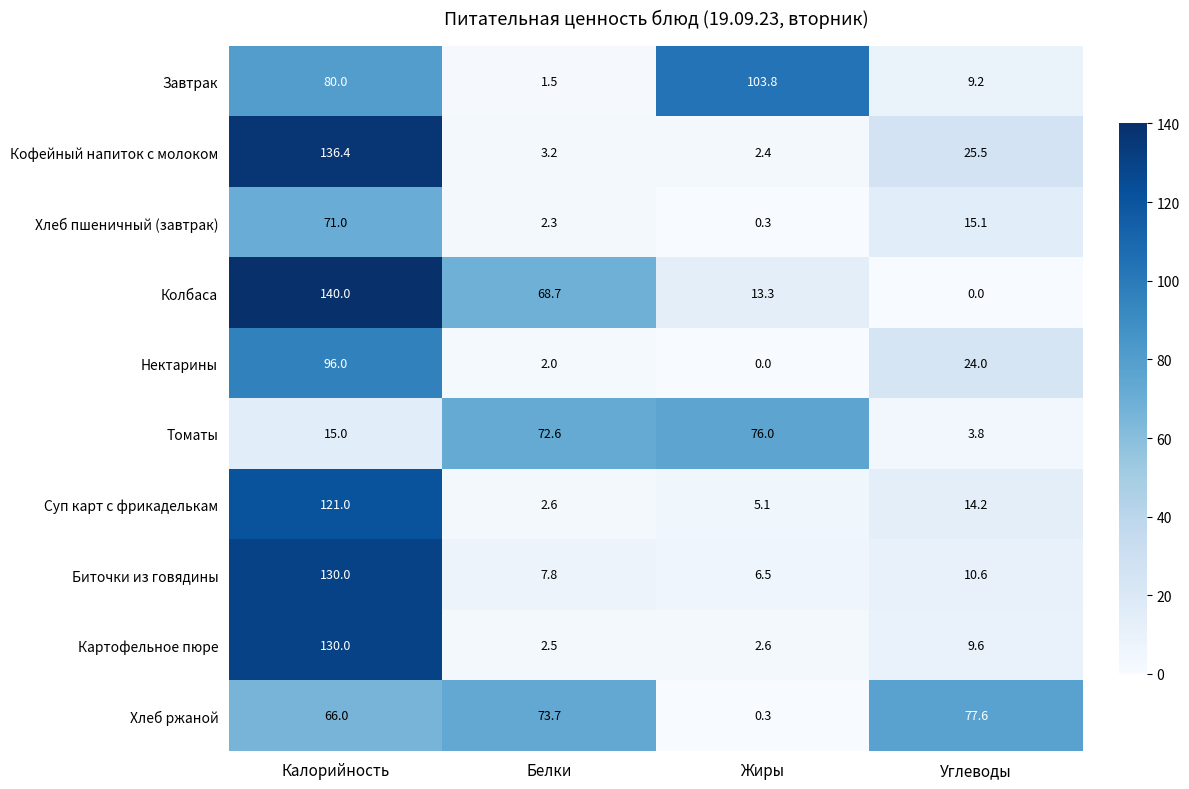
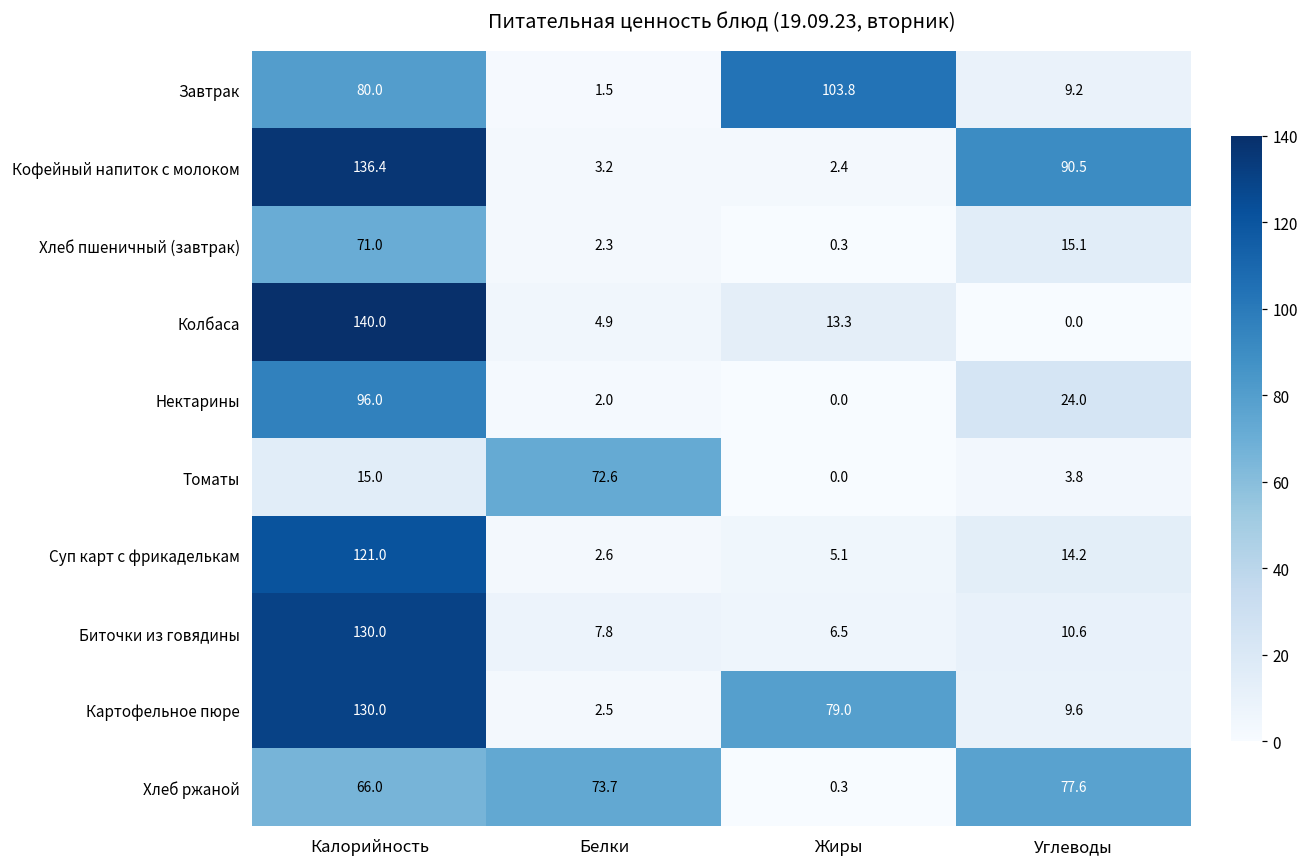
  {
    "Завтрак": {
      "Калорийность": 80.0,
      "Белки": 1.5,
      "Жиры": 103.8,
      "Углеводы": 9.2
    },
    "Кофейный напиток с молоком": {
      "Калорийность": 136.4,
      "Белки": 3.2,
      "Жиры": 2.4,
-     "Углеводы": 25.5
+     "Углеводы": 90.5
    },
    "Хлеб пшеничный (завтрак)": {
      "Калорийность": 71.0,
      "Белки": 2.3,
      "Жиры": 0.3,
      "Углеводы": 15.1
    },
    "Колбаса": {
      "Калорийность": 140.0,
-     "Белки": 68.7,
+     "Белки": 4.9,
      "Жиры": 13.3,
      "Углеводы": 0.0
    },
    "Нектарины": {
      "Калорийность": 96.0,
      "Белки": 2.0,
      "Жиры": 0.0,
      "Углеводы": 24.0
    },
    "Томаты": {
      "Калорийность": 15.0,
      "Белки": 72.6,
-     "Жиры": 76.0,
+     "Жиры": 0.0,
      "Углеводы": 3.8
    },
    "Суп карт с фрикаделькам": {
      "Калорийность": 121.0,
      "Белки": 2.6,
      "Жиры": 5.1,
      "Углеводы": 14.2
    },
    "Биточки из говядины": {
      "Калорийность": 130.0,
      "Белки": 7.8,
      "Жиры": 6.5,
      "Углеводы": 10.6
    },
    "Картофельное пюре": {
      "Калорийность": 130.0,
      "Белки": 2.5,
-     "Жиры": 2.6,
+     "Жиры": 79.0,
      "Углеводы": 9.6
    },
    "Хлеб ржаной": {
      "Калорийность": 66.0,
      "Белки": 73.7,
      "Жиры": 0.3,
      "Углеводы": 77.6
    }
  }
